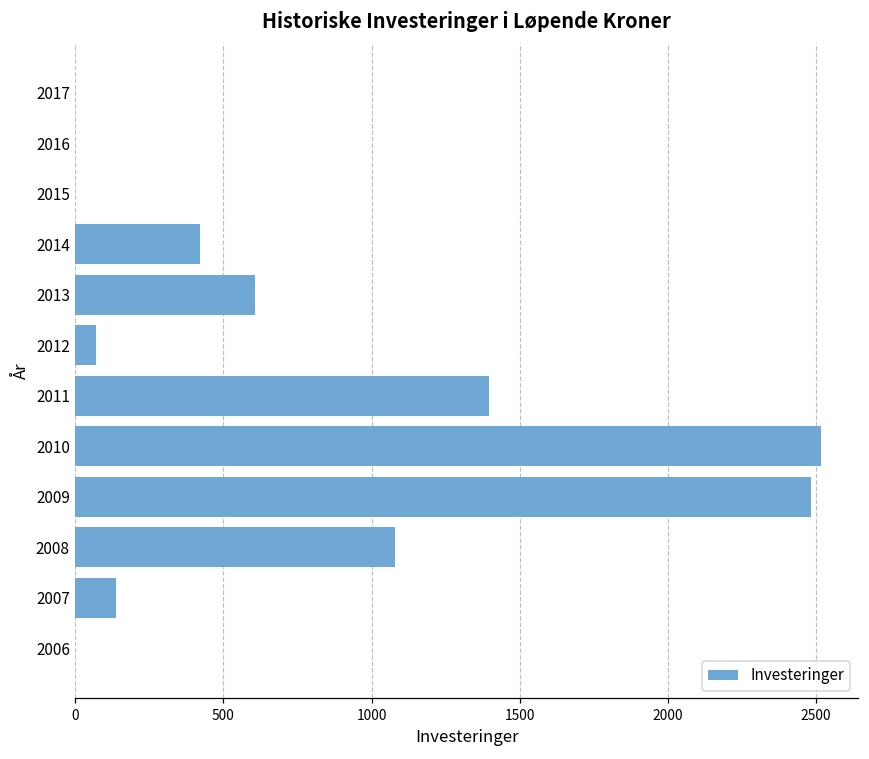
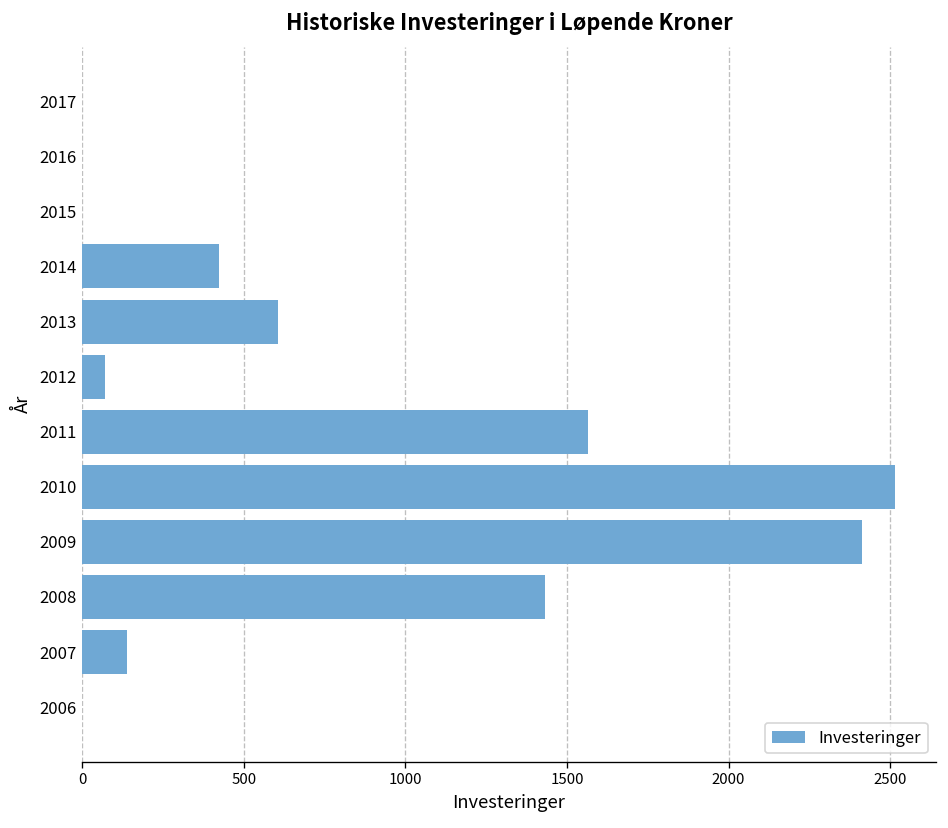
  {
    "2017": 0,
    "2016": 0,
    "2015": 0,
    "2014": 420,
    "2013": 610,
    "2012": 70,
-   "2011": 1400,
+   "2011": 1570,
    "2010": 2520,
-   "2009": 2480,
-   "2008": 1080,
+   "2009": 2410,
+   "2008": 1430,
    "2007": 140,
    "2006": 0
  }
